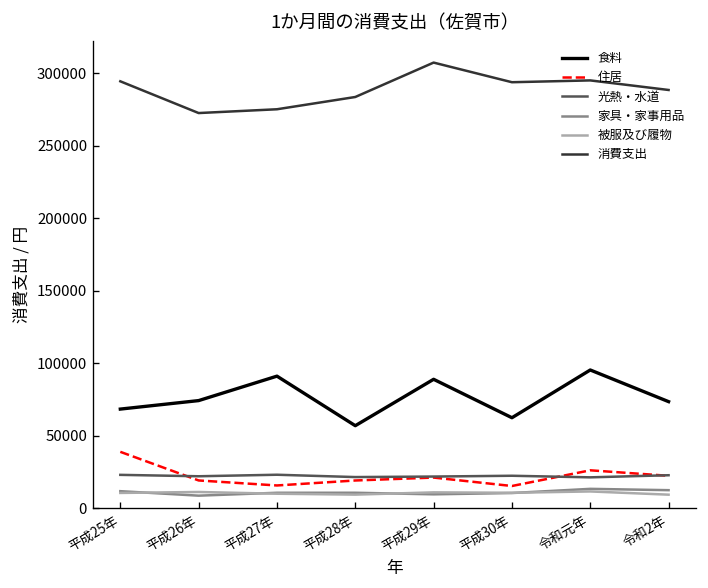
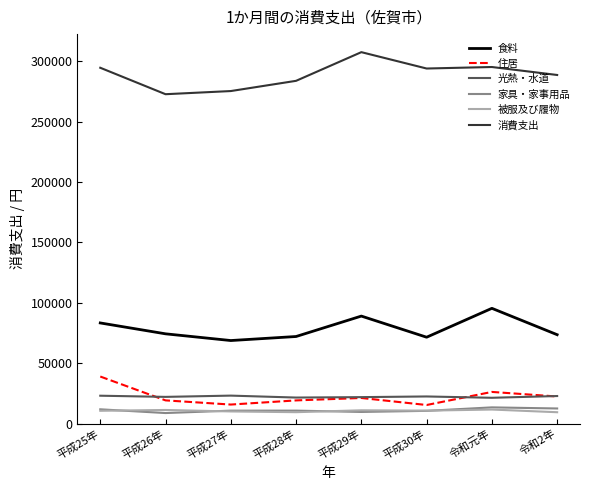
  {
    "食料": {
-     "平成25年": 68000,
+     "平成25年": 83000,
      "平成26年": 74000,
-     "平成27年": 91000,
-     "平成28年": 57000,
+     "平成27年": 69000,
+     "平成28年": 72000,
      "平成29年": 89000,
-     "平成30年": 62000,
+     "平成30年": 71000,
      "令和元年": 95000,
      "令和2年": 74000
    },
    "住居": {
      "平成25年": 39000,
      "平成26年": 19000,
      "平成27年": 16000,
      "平成28年": 19000,
      "平成30年": 15000,
      "令和元年": 26000
    }
  }
